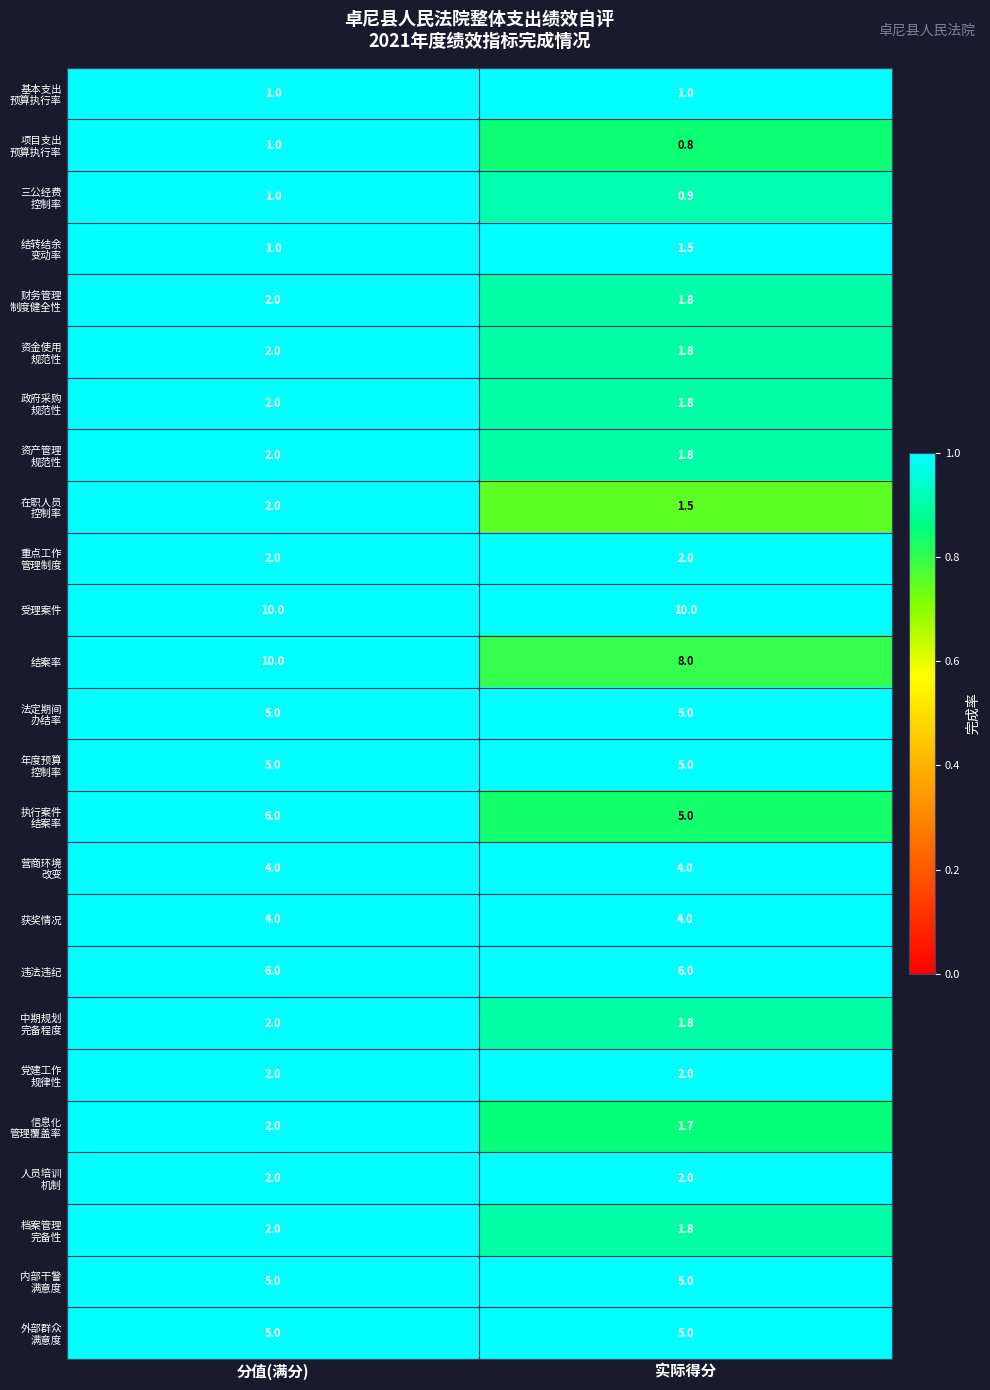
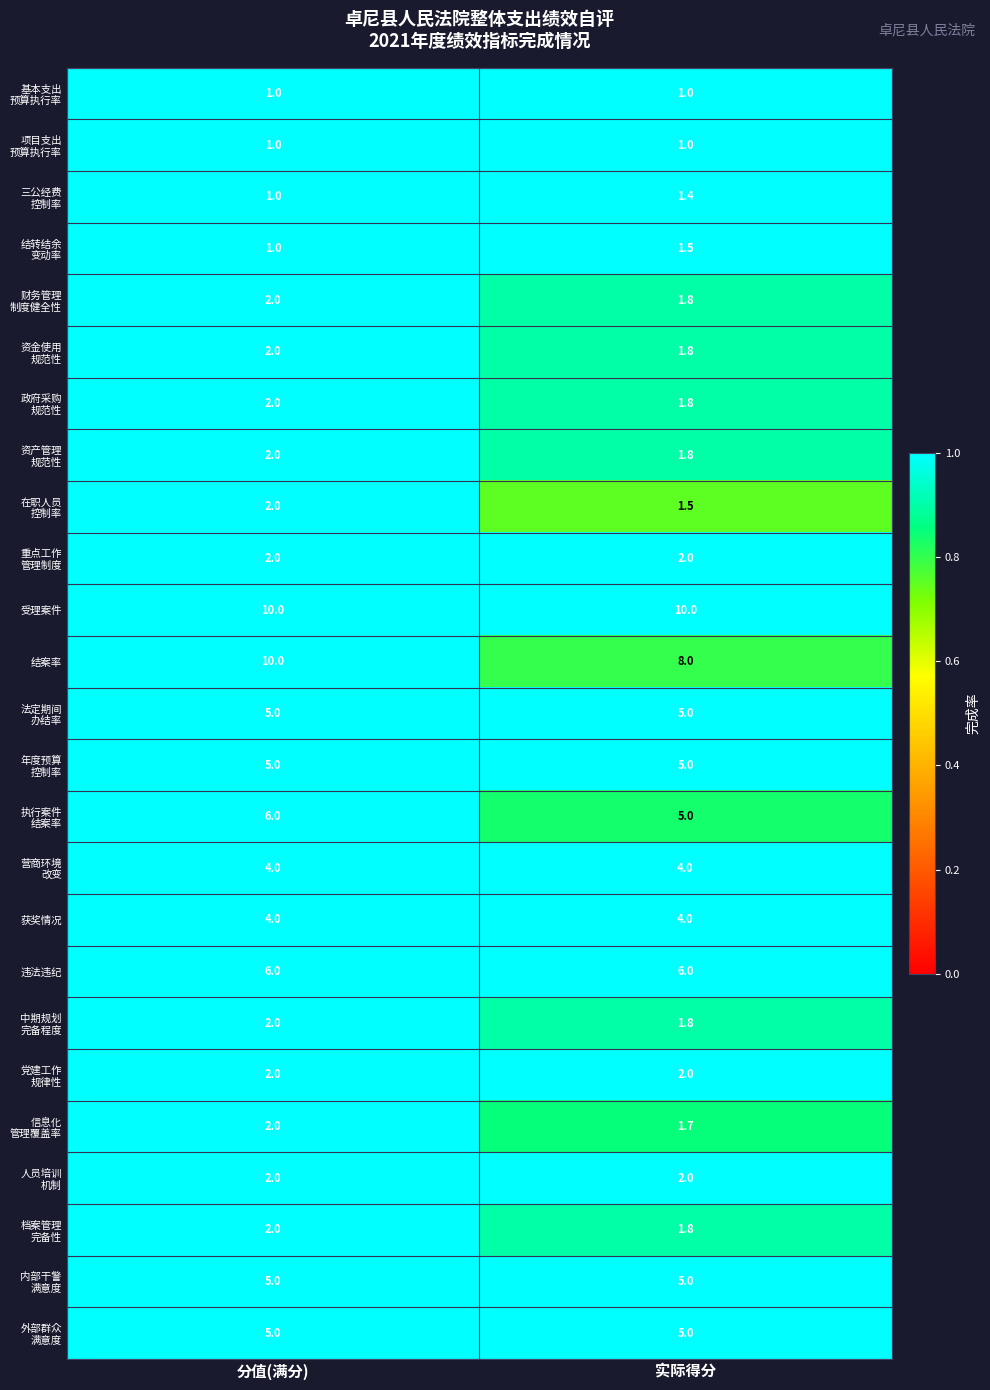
  {
    "基本支出 预算执行率": {
      "分值(满分)": 1.0,
      "实际得分": 1.0
    },
    "项目支出 预算执行率": {
      "分值(满分)": 1.0,
-     "实际得分": 0.8
+     "实际得分": 1.0
    },
    "三公经费 控制率": {
      "分值(满分)": 1.0,
-     "实际得分": 0.9
+     "实际得分": 1.4
    },
    "结转结余 变动率": {
      "分值(满分)": 1.0,
      "实际得分": 1.5
    },
    "财务管理 制度健全性": {
      "分值(满分)": 2.0,
      "实际得分": 1.8
    },
    "资金使用 规范性": {
      "分值(满分)": 2.0,
      "实际得分": 1.8
    },
    "政府采购 规范性": {
      "分值(满分)": 2.0,
      "实际得分": 1.8
    },
    "资产管理 规范性": {
      "分值(满分)": 2.0,
      "实际得分": 1.8
    },
    "在职人员 控制率": {
      "分值(满分)": 2.0,
      "实际得分": 1.5
    },
    "重点工作 管理制度": {
      "分值(满分)": 2.0,
      "实际得分": 2.0
    },
    "受理案件": {
      "分值(满分)": 10.0,
      "实际得分": 10.0
    },
    "结案率": {
      "分值(满分)": 10.0,
      "实际得分": 8.0
    },
    "法定期间 办结率": {
      "分值(满分)": 5.0,
      "实际得分": 5.0
    },
    "年度预算 控制率": {
      "分值(满分)": 5.0,
      "实际得分": 5.0
    },
    "执行案件 结案率": {
      "分值(满分)": 6.0,
      "实际得分": 5.0
    },
    "营商环境 改变": {
      "分值(满分)": 4.0,
      "实际得分": 4.0
    },
    "获奖情况": {
      "分值(满分)": 4.0,
      "实际得分": 4.0
    },
    "违法违纪": {
      "分值(满分)": 6.0,
      "实际得分": 6.0
    },
    "中期规划 完备程度": {
      "分值(满分)": 2.0,
      "实际得分": 1.8
    },
    "党建工作 规律性": {
      "分值(满分)": 2.0,
      "实际得分": 2.0
    },
    "信息化 管理覆盖率": {
      "分值(满分)": 2.0,
      "实际得分": 1.7
    },
    "人员培训 机制": {
      "分值(满分)": 2.0,
      "实际得分": 2.0
    },
    "档案管理 完备性": {
      "分值(满分)": 2.0,
      "实际得分": 1.8
    },
    "内部干警 满意度": {
      "分值(满分)": 5.0,
      "实际得分": 5.0
    },
    "外部群众 满意度": {
      "分值(满分)": 5.0,
      "实际得分": 5.0
    }
  }
